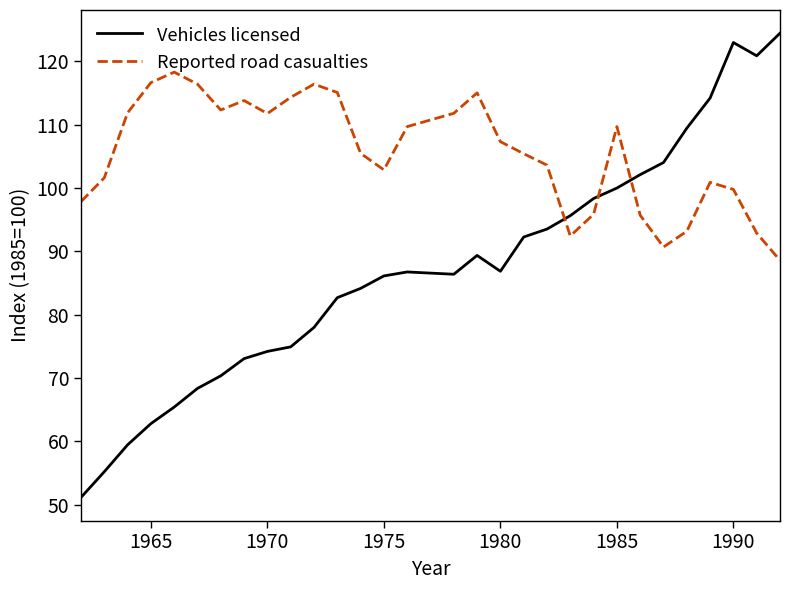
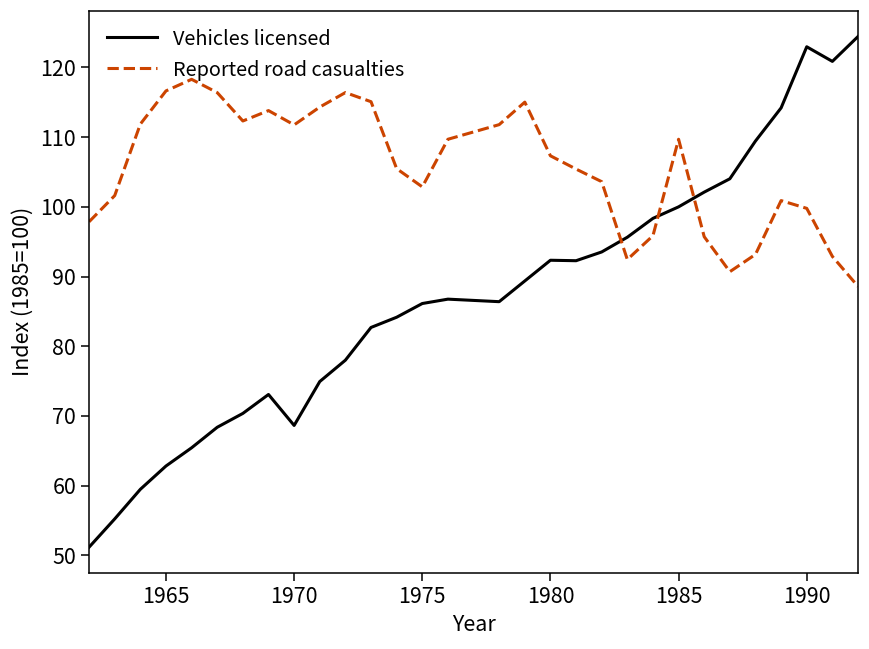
  {
    "Vehicles licensed": {
      "1965": 63,
-     "1970": 74,
+     "1970": 69,
      "1975": 86,
-     "1980": 87,
+     "1980": 92,
      "1985": 100,
      "1990": 123
    },
    "Reported road casualties": {
      "1965": 117,
      "1970": 112,
      "1975": 103,
      "1980": 107,
      "1985": 110,
      "1990": 100
    }
  }
